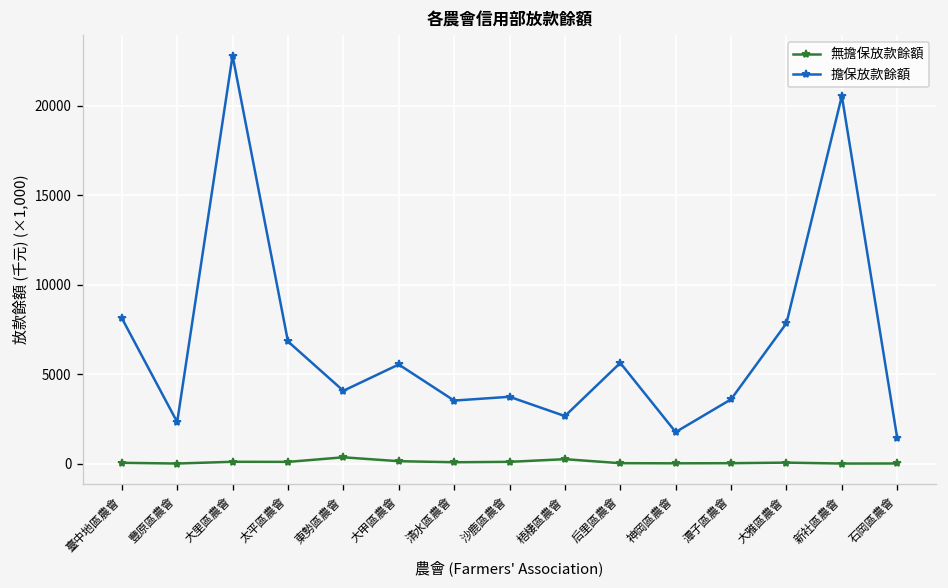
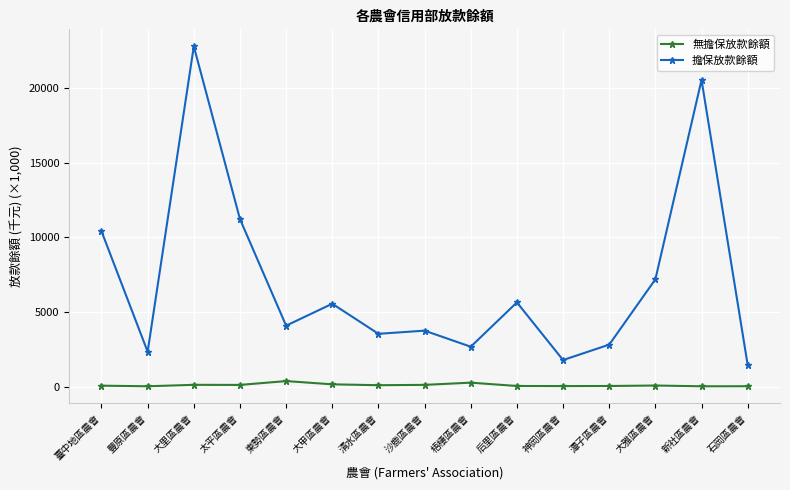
  {
    "無擔保放款餘額": {
      "臺中地區農會": 100,
      "豐原區農會": 0,
      "大里區農會": 100,
      "太平區農會": 100,
      "東勢區農會": 400,
      "大甲區農會": 200,
      "清水區農會": 100,
      "沙鹿區農會": 100,
      "梧棲區農會": 300,
      "后里區農會": 0,
      "神岡區農會": 0,
      "潭子區農會": 0,
      "大雅區農會": 100,
      "新社區農會": 0,
      "石岡區農會": 0
    },
    "擔保放款餘額": {
-     "臺中地區農會": 8100,
+     "臺中地區農會": 10400,
      "豐原區農會": 2300,
      "大里區農會": 22800,
-     "太平區農會": 6800,
+     "太平區農會": 11200,
      "東勢區農會": 4100,
      "大甲區農會": 5600,
      "清水區農會": 3500,
      "沙鹿區農會": 3700,
      "梧棲區農會": 2700,
      "后里區農會": 5600,
      "神岡區農會": 1800,
-     "潭子區農會": 3600,
-     "大雅區農會": 7900,
+     "潭子區農會": 2800,
+     "大雅區農會": 7200,
      "新社區農會": 20500,
      "石岡區農會": 1400
    }
  }
